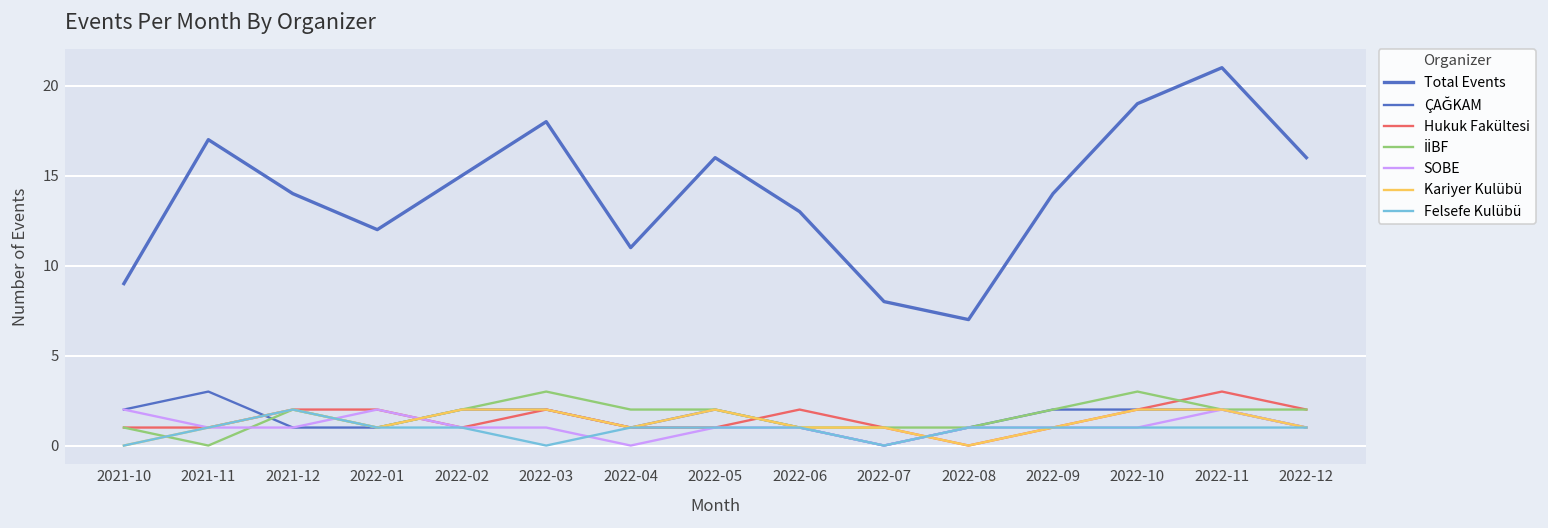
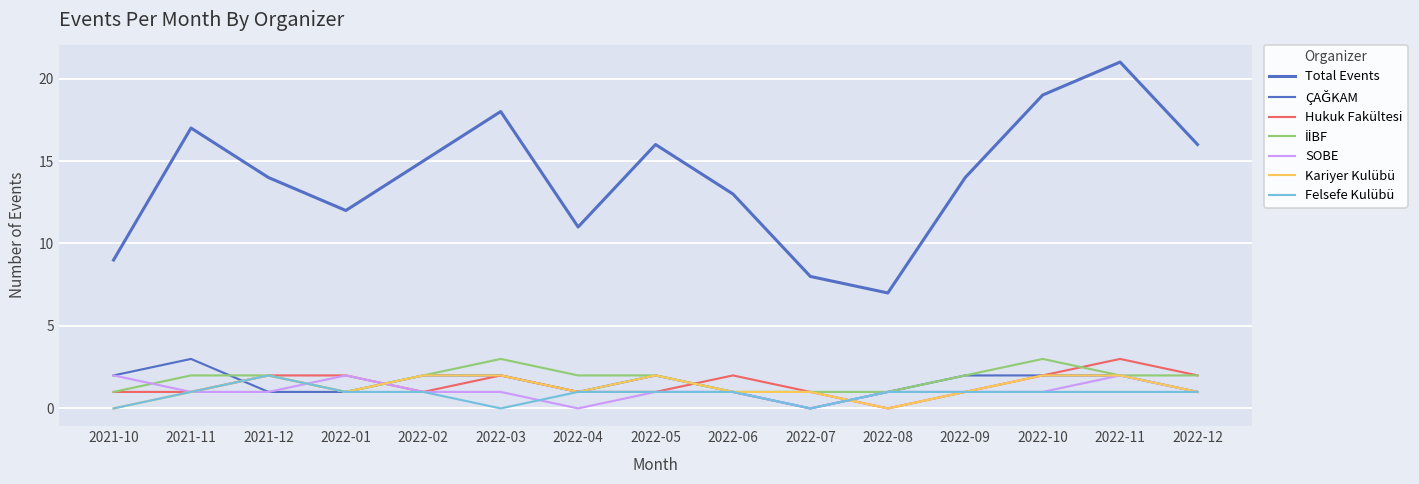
  {
    "Hukuk Fakültesi": {
      "2022-06": 2,
      "2022-11": 3
    },
    "İİBF": {
-     "2021-11": 0,
+     "2021-11": 2,
      "2022-03": 3,
      "2022-04": 2,
      "2022-10": 3
    },
    "SOBE": {
      "2022-03": 1,
      "2022-04": 0
    },
    "Felsefe Kulübü": {
      "2022-03": 0,
      "2022-11": 1
    }
  }
